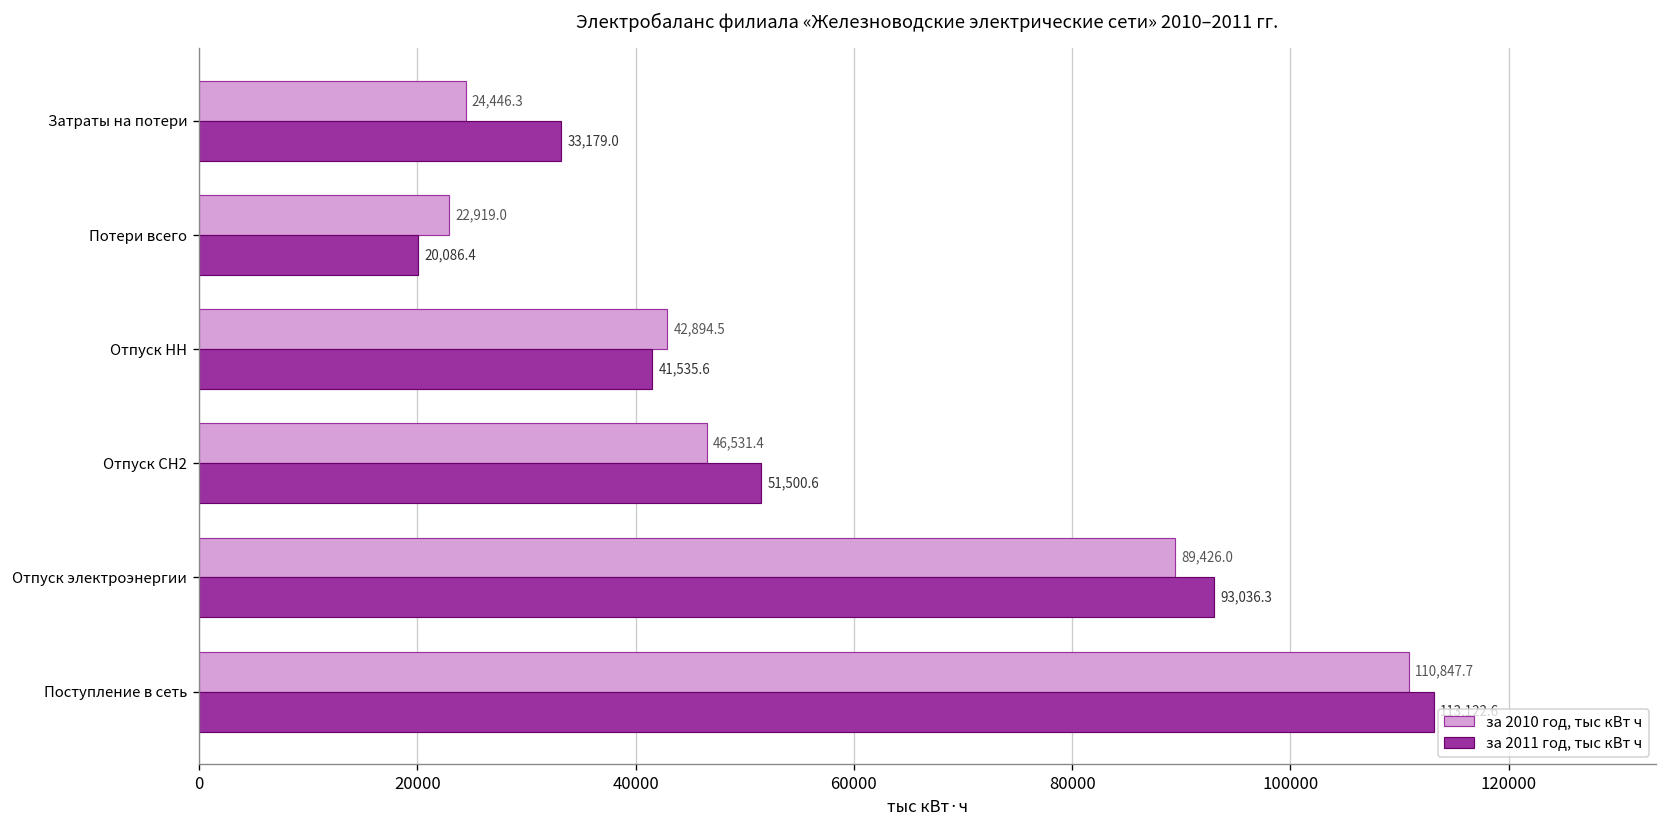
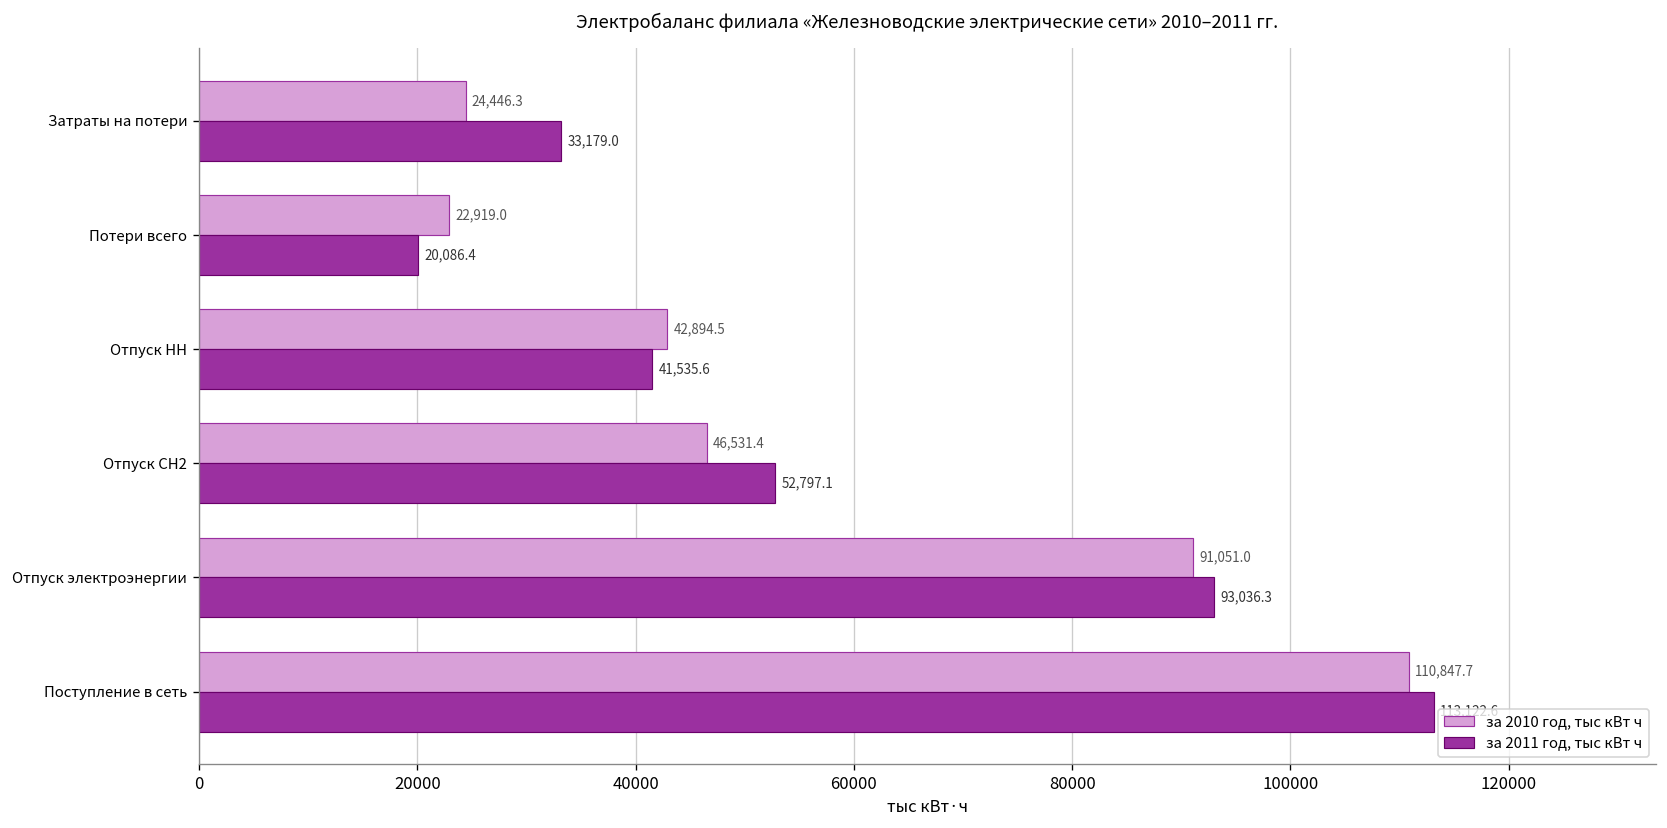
  {
    "за 2010 год, тыс кВт ч": {
      "Затраты на потери": "24,446.3",
      "Потери всего": "22,919.0",
      "Отпуск НН": "42,894.5",
      "Отпуск СН2": "46,531.4",
-     "Отпуск электроэнергии": "89,426.0",
+     "Отпуск электроэнергии": "91,051.0",
      "Поступление в сеть": "110,847.7"
    },
    "за 2011 год, тыс кВт ч": {
      "Затраты на потери": "33,179.0",
      "Потери всего": "20,086.4",
      "Отпуск НН": "41,535.6",
-     "Отпуск СН2": "51,500.6",
+     "Отпуск СН2": "52,797.1",
      "Отпуск электроэнергии": "93,036.3"
    }
  }
